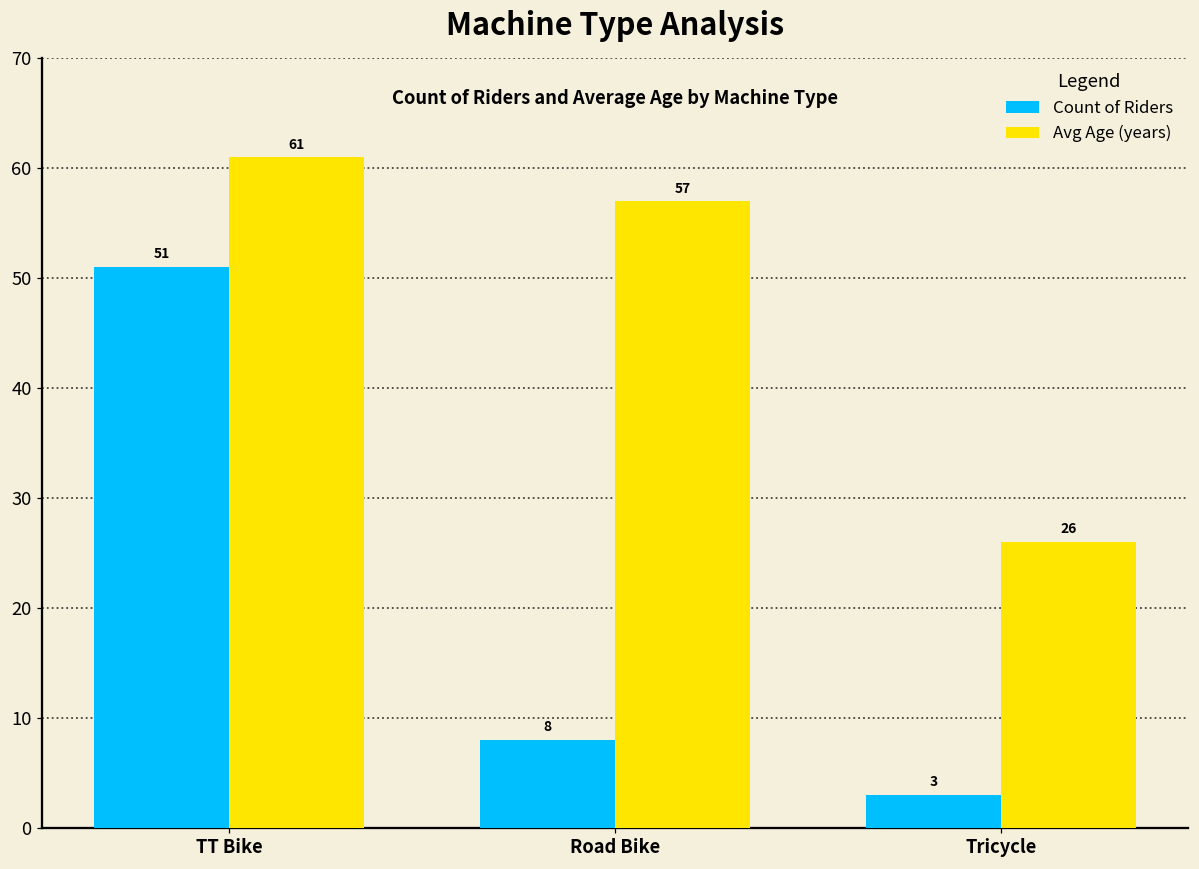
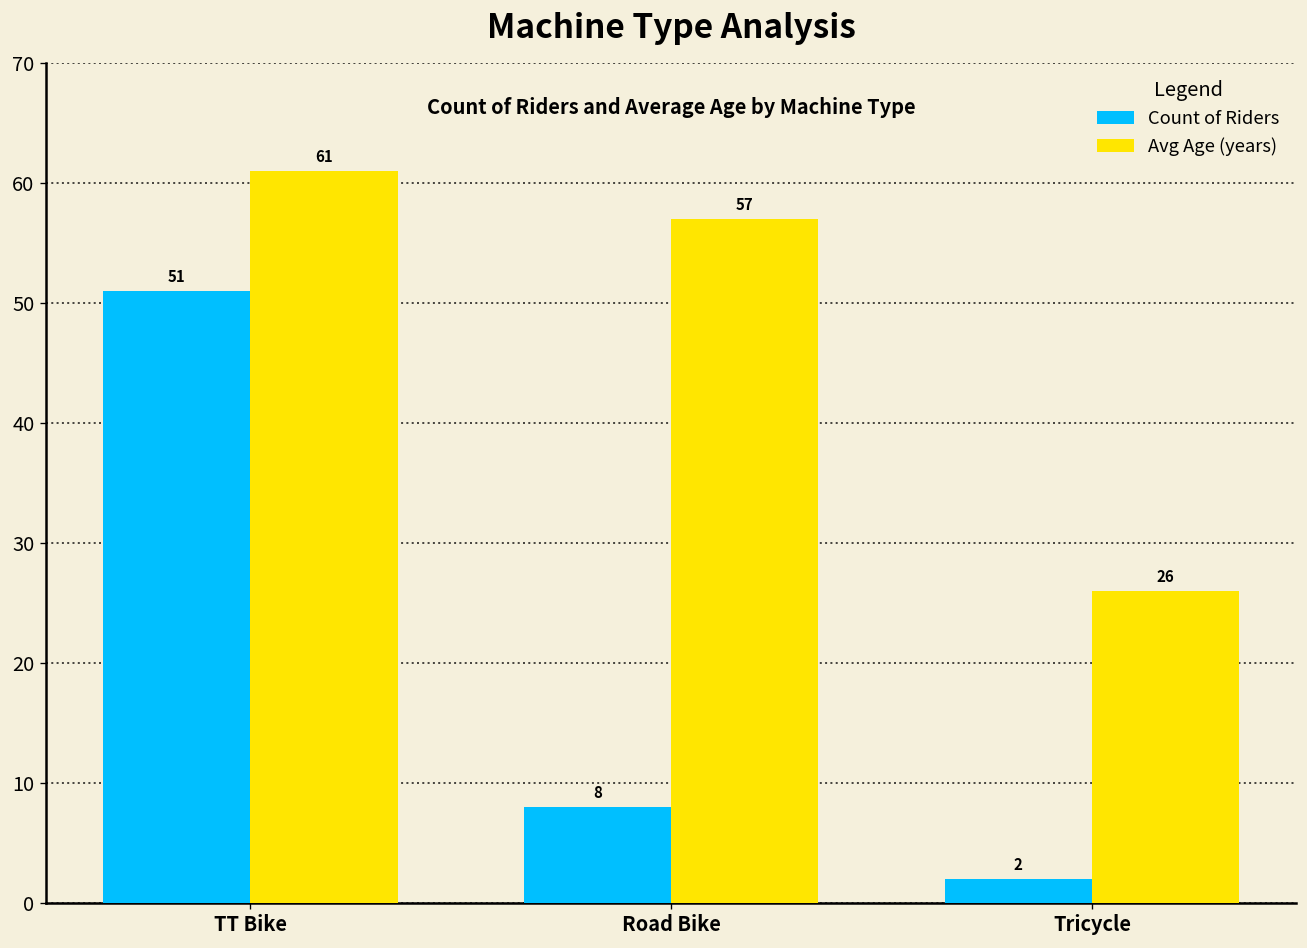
  {
    "Count of Riders": {
      "TT Bike": 51,
      "Road Bike": 8,
-     "Tricycle": 3
+     "Tricycle": 2
    },
    "Avg Age (years)": {
      "TT Bike": 61,
      "Road Bike": 57,
      "Tricycle": 26
    }
  }
